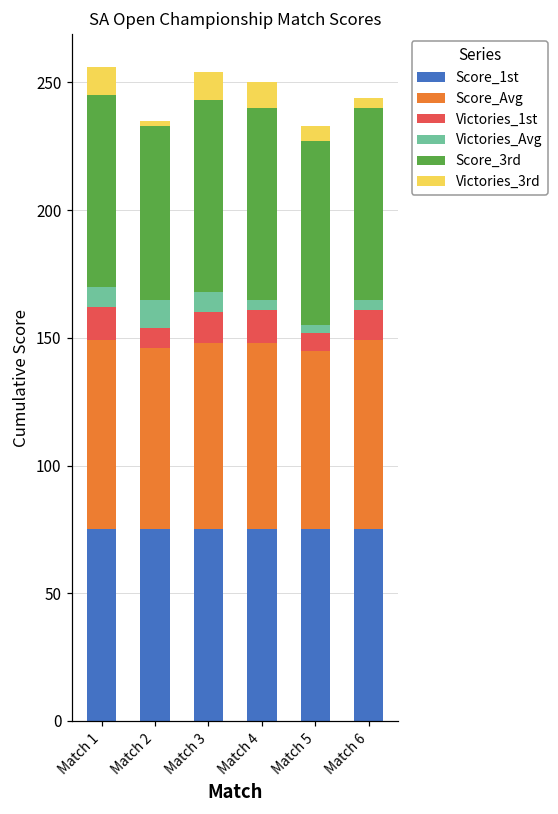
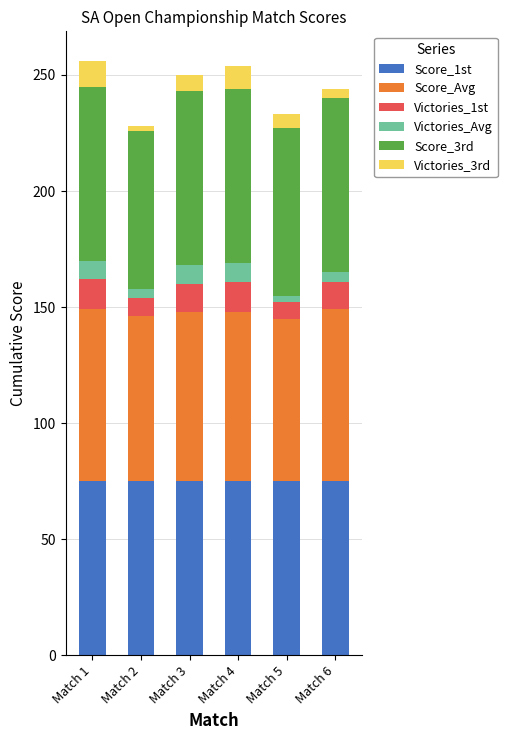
  {
    "Score_1st": {
      "Match 1": 75,
      "Match 2": 75,
      "Match 3": 75,
      "Match 4": 75,
      "Match 5": 75,
      "Match 6": 75
    },
    "Victories_Avg": {
      "Match 1": 8,
-     "Match 2": 11,
+     "Match 2": 4,
      "Match 3": 8,
-     "Match 4": 4,
+     "Match 4": 8,
      "Match 5": 3,
      "Match 6": 4
    },
    "Score_3rd": {
      "Match 1": 75,
      "Match 2": 68,
      "Match 3": 75,
      "Match 4": 75,
      "Match 5": 72,
      "Match 6": 75
    },
    "Victories_3rd": {
      "Match 1": 11,
      "Match 2": 2,
-     "Match 3": 11,
+     "Match 3": 7,
      "Match 4": 10,
      "Match 5": 6,
      "Match 6": 4
    }
  }
